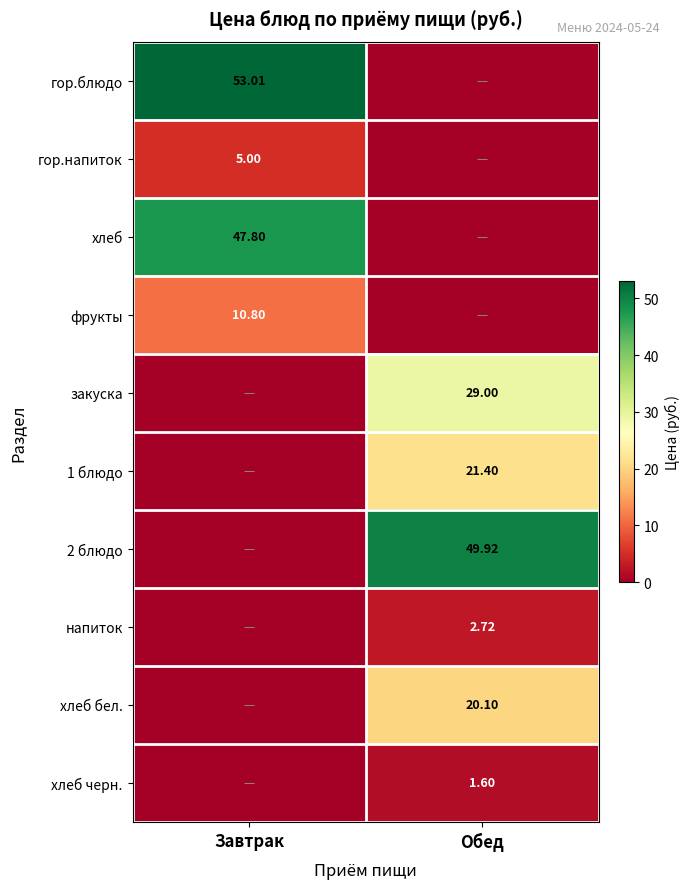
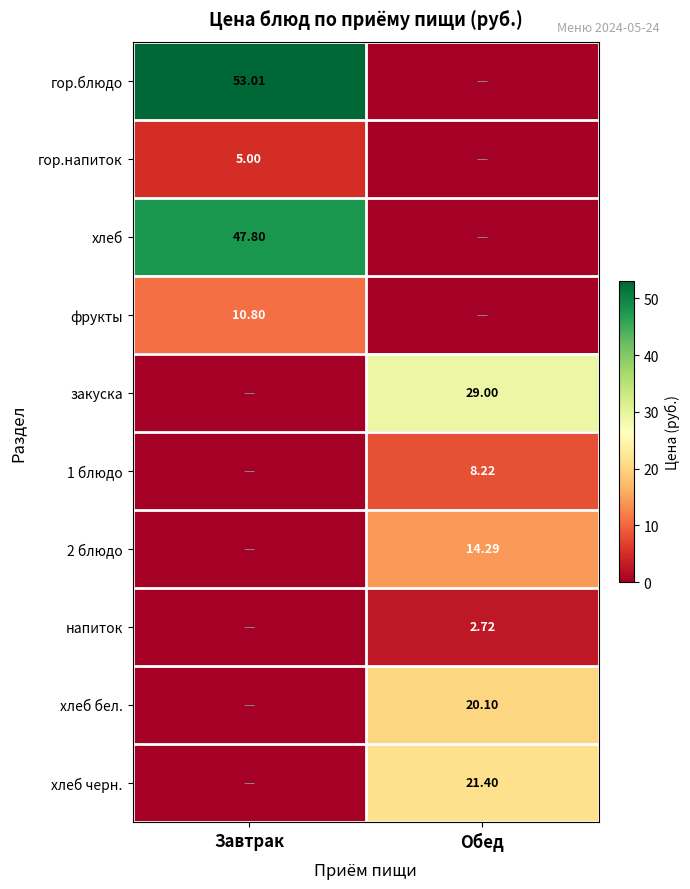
  {
    "гор.блюдо": {
      "Завтрак": 53.01
    },
    "гор.напиток": {
      "Завтрак": 5.00
    },
    "хлеб": {
      "Завтрак": 47.80
    },
    "фрукты": {
      "Завтрак": 10.80
    },
    "закуска": {
      "Обед": 29.00
    },
    "1 блюдо": {
-     "Обед": 21.40
+     "Обед": 8.22
    },
    "2 блюдо": {
-     "Обед": 49.92
+     "Обед": 14.29
    },
    "напиток": {
      "Обед": 2.72
    },
    "хлеб бел.": {
      "Обед": 20.10
    },
    "хлеб черн.": {
-     "Обед": 1.60
+     "Обед": 21.40
    }
  }
